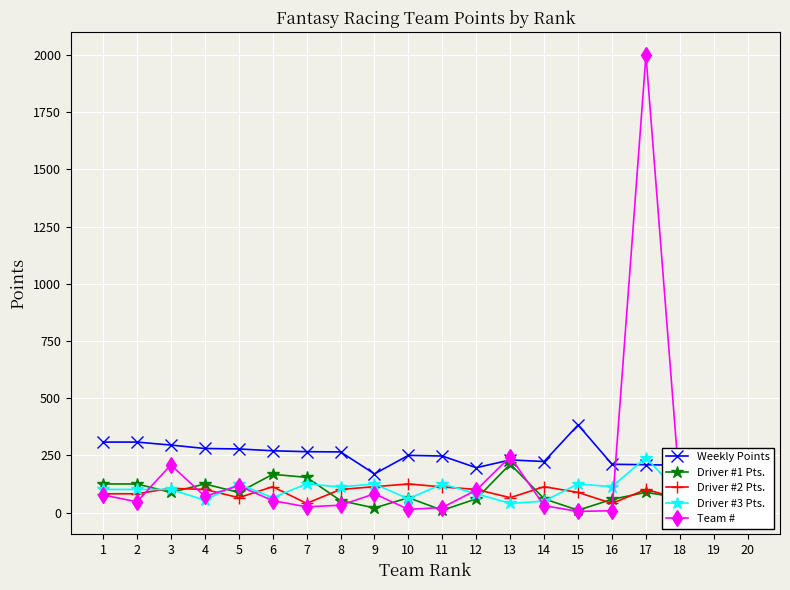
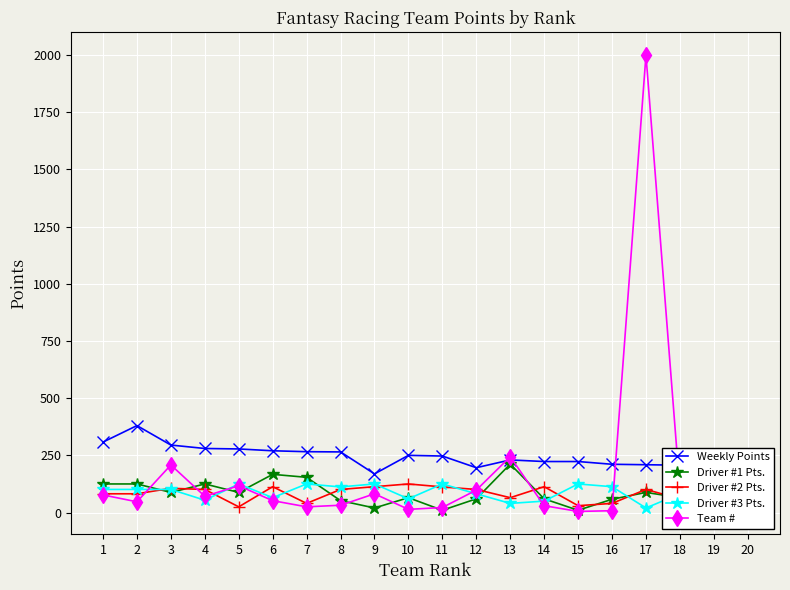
  {
    "Weekly Points": {
      "1": 310,
-     "2": 310,
+     "2": 380,
      "3": 300,
      "4": 280,
      "5": 280,
      "6": 270,
      "7": 270,
      "8": 270,
      "9": 170,
      "10": 250,
      "11": 250,
      "12": 200,
      "13": 230,
      "14": 220,
-     "15": 380,
+     "15": 220,
      "16": 210,
      "17": 210
    },
    "Driver #1 Pts.": {
      "1": 130,
      "2": 130,
      "3": 90,
      "4": 130,
      "5": 90,
      "6": 170,
      "7": 150,
      "8": 50,
      "9": 20,
      "11": 10,
      "12": 60,
      "13": 210,
      "16": 60,
      "17": 90
    },
    "Driver #2 Pts.": {
      "2": 80,
      "4": 100,
-     "5": 70,
+     "5": 30,
      "6": 110,
      "7": 40,
      "9": 110,
      "10": 130,
      "11": 110,
      "13": 70,
      "14": 110,
-     "15": 90,
+     "15": 30,
      "16": 40,
      "17": 100
    },
    "Driver #3 Pts.": {
      "1": 100,
      "2": 100,
      "4": 50,
      "6": 70,
      "7": 130,
      "9": 130,
      "11": 130,
      "12": 80,
      "13": 40,
      "15": 130,
      "16": 110,
-     "17": 240
+     "17": 20
    },
    "Team #": {
      "2": 50,
      "3": 210,
      "4": 70,
      "6": 50,
      "7": 30,
      "8": 30,
      "9": 80,
      "10": 10,
      "11": 20,
      "13": 240,
      "14": 30,
      "16": 10,
      "17": 2000
    }
  }
